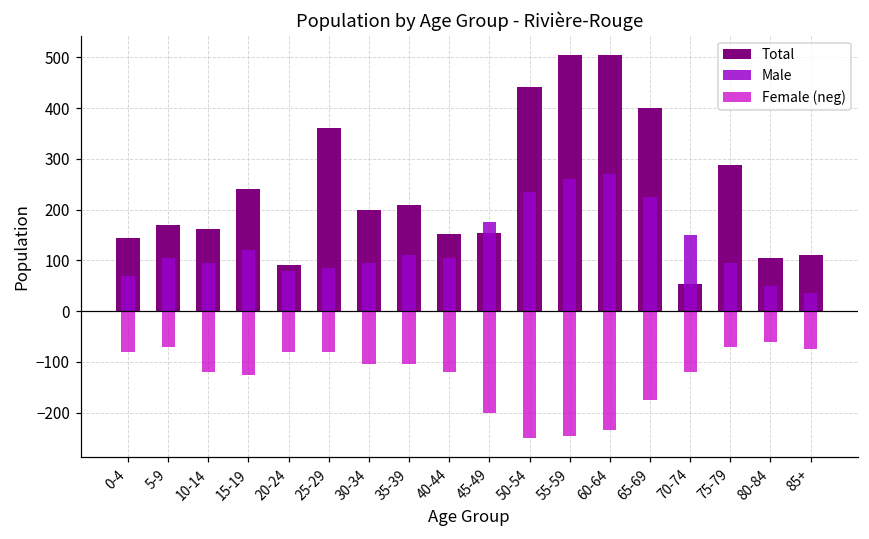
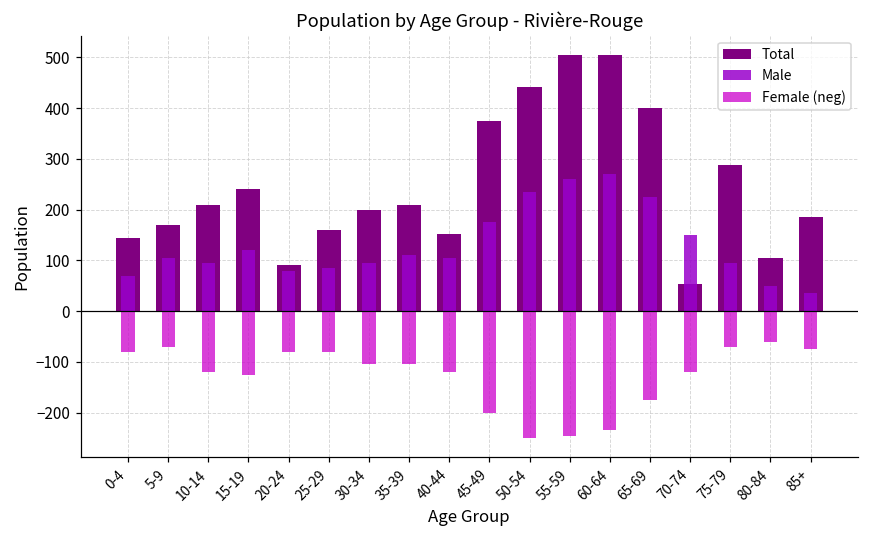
  {
    "Total": {
      "0-4": 150,
      "5-9": 170,
-     "10-14": 160,
+     "10-14": 210,
      "15-19": 240,
      "20-24": 90,
-     "25-29": 360,
+     "25-29": 160,
      "30-34": 200,
      "35-39": 210,
      "40-44": 150,
-     "45-49": 150,
+     "45-49": 380,
      "50-54": 440,
      "55-59": 510,
      "60-64": 510,
      "65-69": 400,
      "75-79": 290,
      "80-84": 110,
-     "85+": 110
+     "85+": 190
    }
  }
